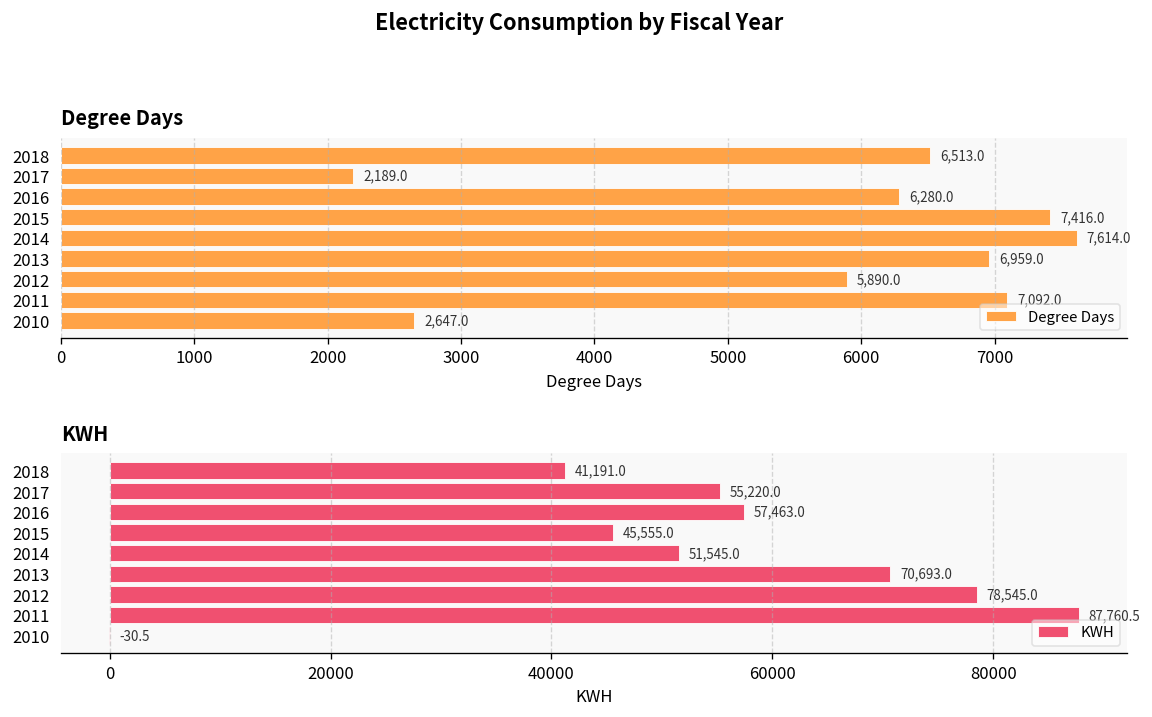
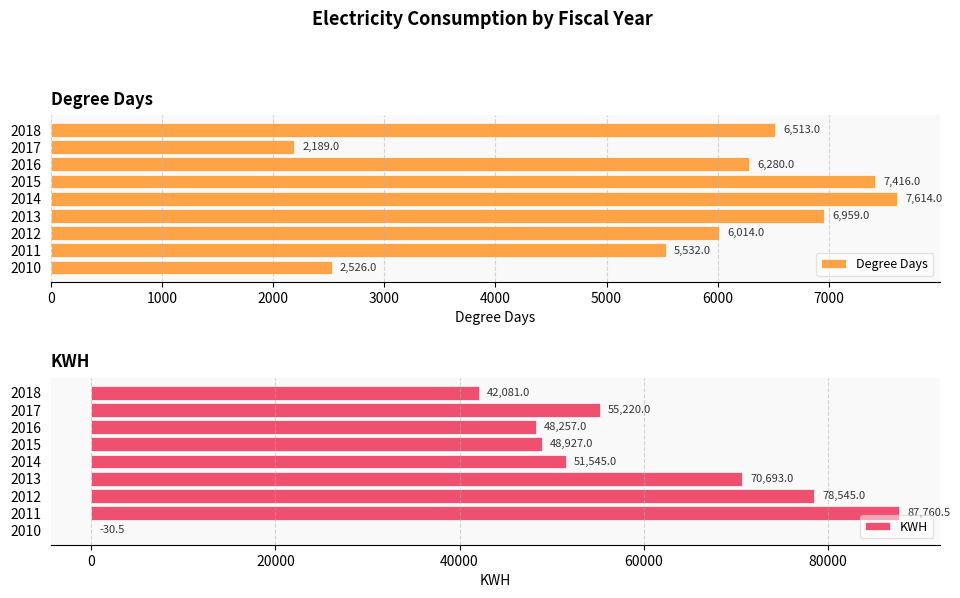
  {
    "Degree Days": {
      "2018": "6,513.0",
      "2017": "2,189.0",
      "2016": "6,280.0",
      "2015": "7,416.0",
      "2014": "7,614.0",
      "2013": "6,959.0",
-     "2012": "5,890.0",
-     "2011": "7090",
-     "2010": "2,647.0"
+     "2012": "6,014.0",
+     "2011": "5530",
+     "2010": "2,526.0"
    },
    "KWH": {
-     "2018": "41,191.0",
+     "2018": "42,081.0",
      "2017": "55,220.0",
-     "2016": "57,463.0",
-     "2015": "45,555.0",
+     "2016": "48,257.0",
+     "2015": "48,927.0",
      "2014": "51,545.0",
      "2013": "70,693.0",
      "2012": "78,545.0",
      "2010": "-30.5"
    }
  }
